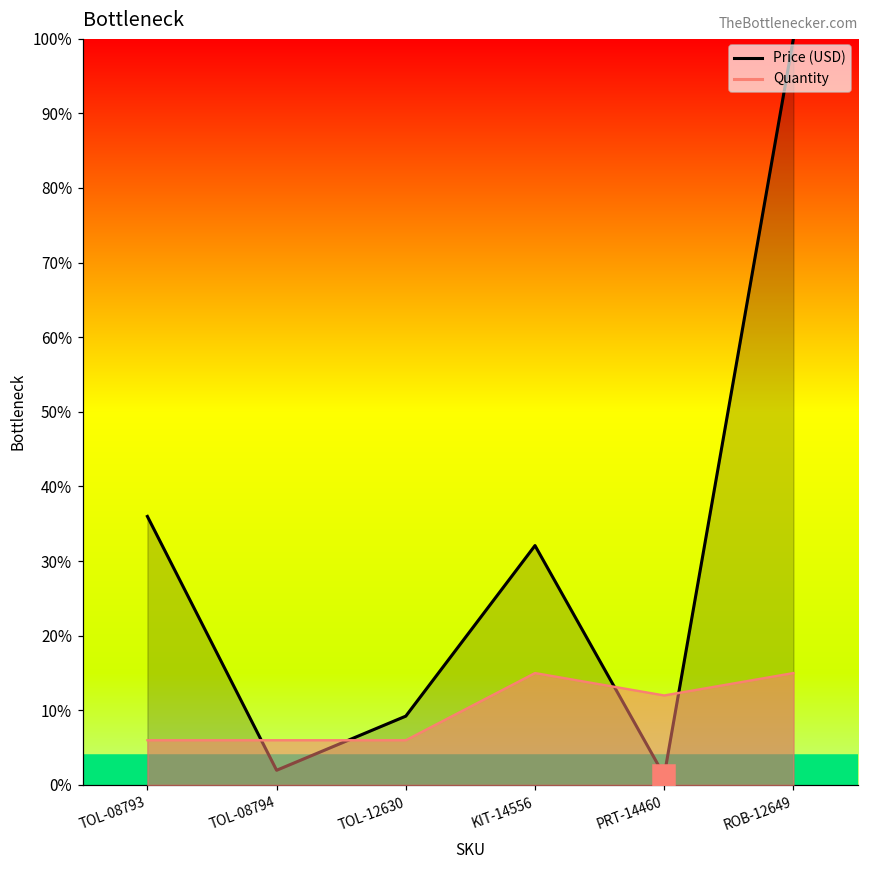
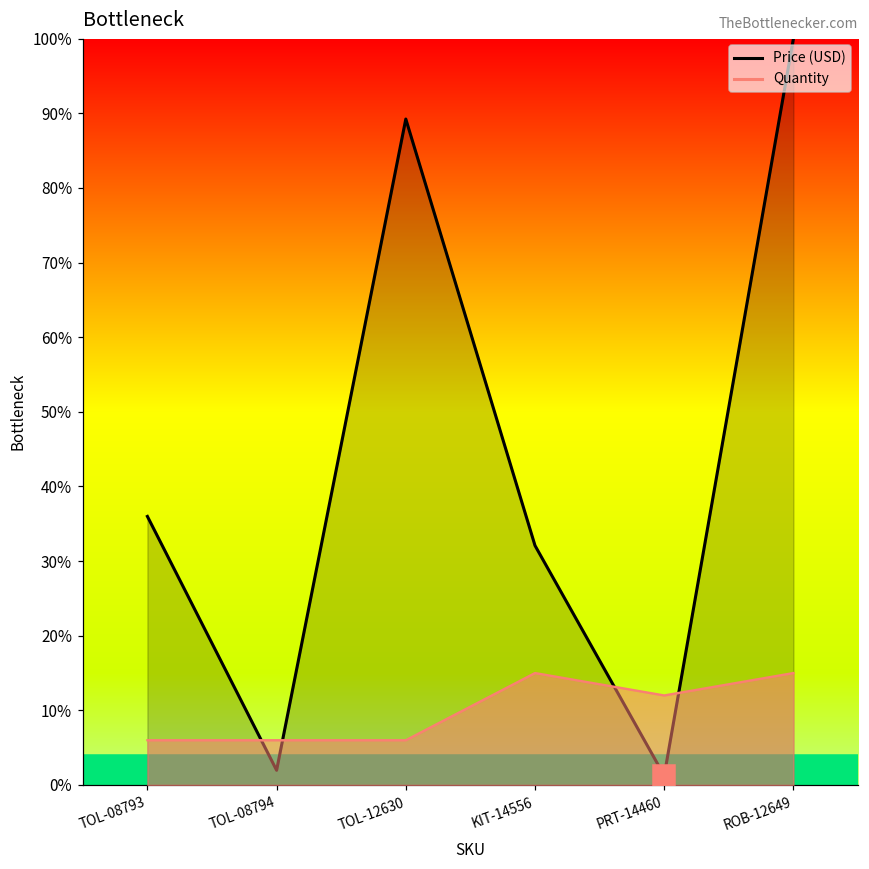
  {
    "Price (USD)": {
      "TOL-08793": "36%",
-     "TOL-12630": "9%",
+     "TOL-12630": "89%",
      "KIT-14556": "32%",
      "ROB-12649": "100%"
    }
  }
